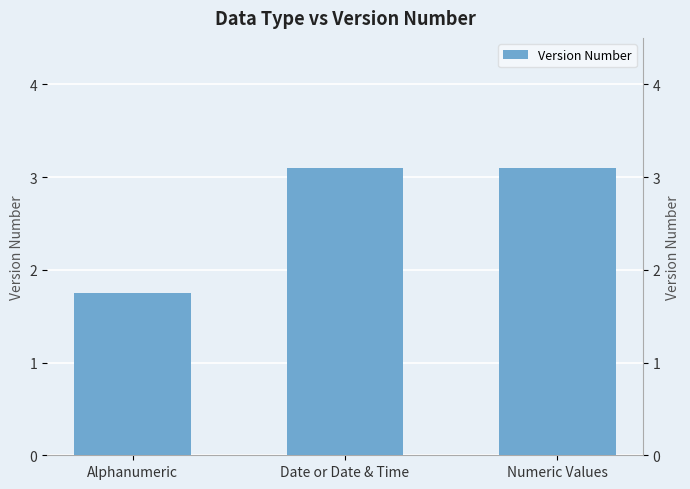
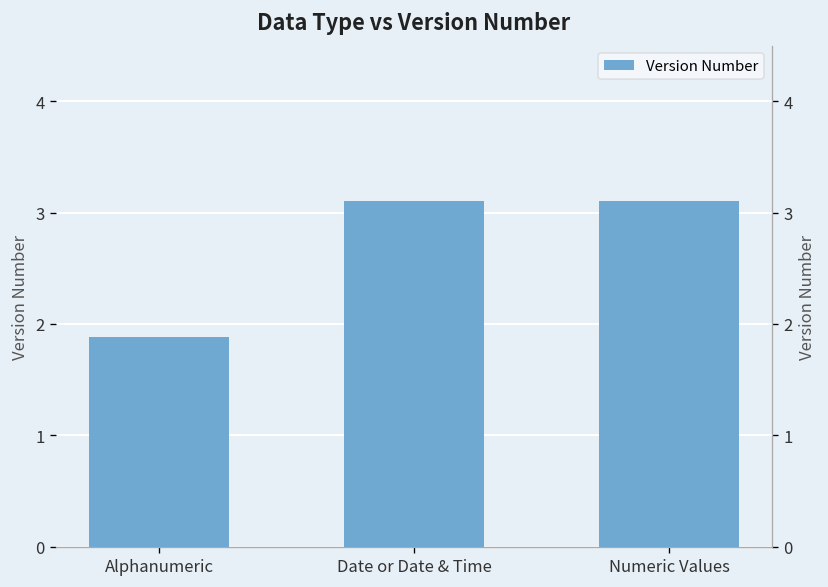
  {
-   "Alphanumeric": 1.8,
+   "Alphanumeric": 1.9,
    "Date or Date & Time": 3.1,
    "Numeric Values": 3.1
  }
